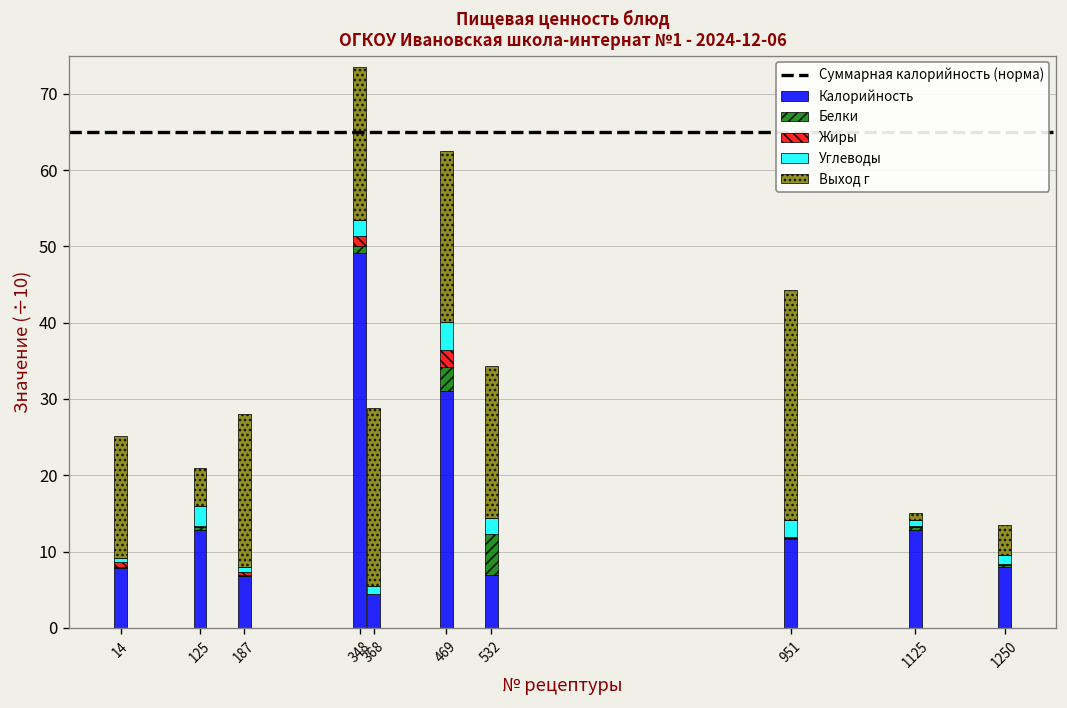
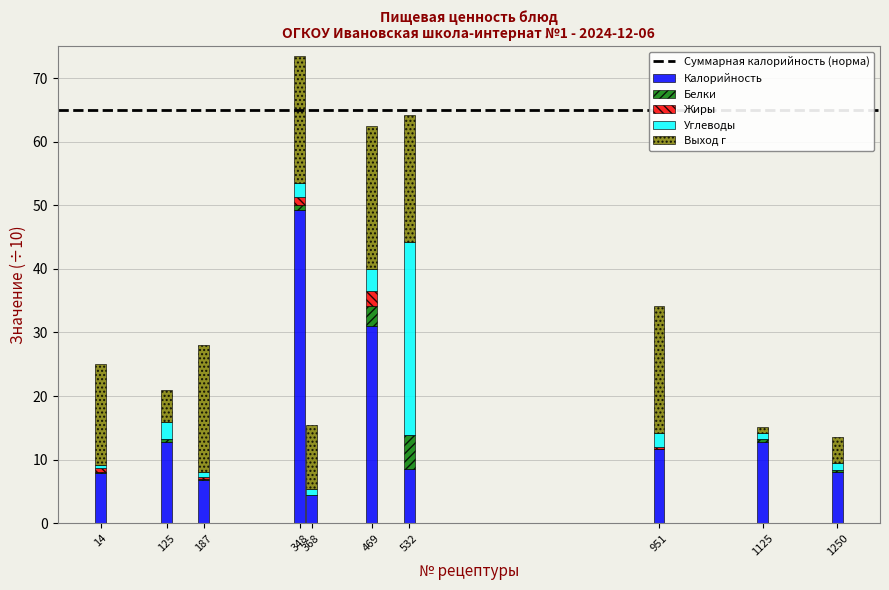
  {
    "Калорийность": {
      "14": 8,
      "125": 13,
      "187": 7,
      "348": 49,
      "368": 4,
      "469": 31,
-     "532": 7,
+     "532": 9,
      "951": 12,
      "1125": 13,
      "1250": 8
    },
    "Белки": {
      "348": 1,
      "469": 3,
      "532": 5
    },
    "Жиры": {
      "14": 1,
      "348": 1,
      "469": 2
    },
    "Углеводы": {
      "14": 0,
      "125": 3,
      "187": 1,
      "348": 2,
      "368": 1,
      "469": 4,
-     "532": 2,
+     "532": 30,
      "951": 2,
      "1125": 1,
      "1250": 1
    },
    "Выход г": {
      "14": 16,
      "125": 5,
      "187": 20,
      "348": 20,
-     "368": 23,
+     "368": 10,
      "469": 23,
      "532": 20,
-     "951": 30,
+     "951": 20,
      "1125": 1,
      "1250": 4
    }
  }
